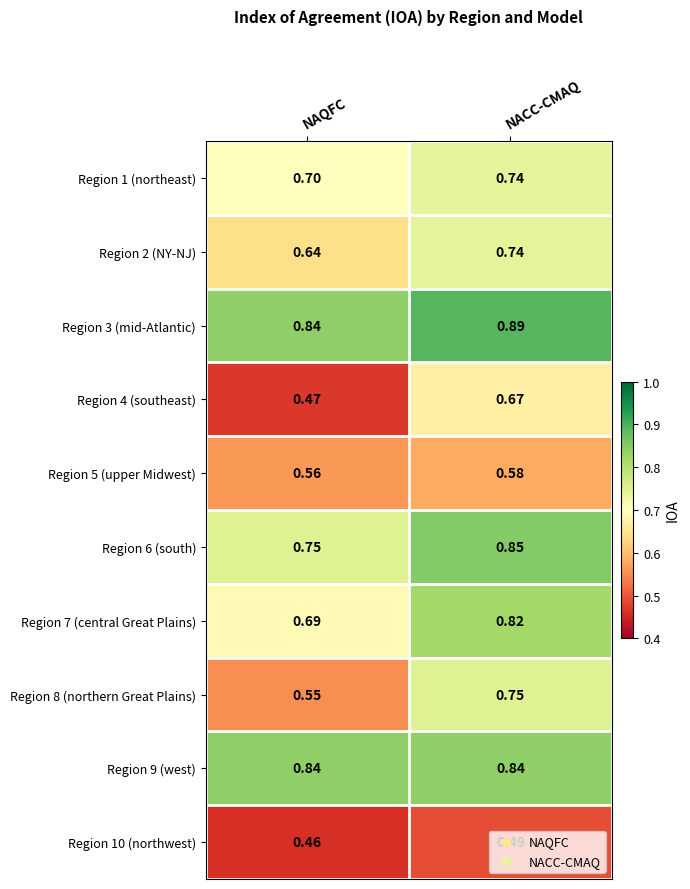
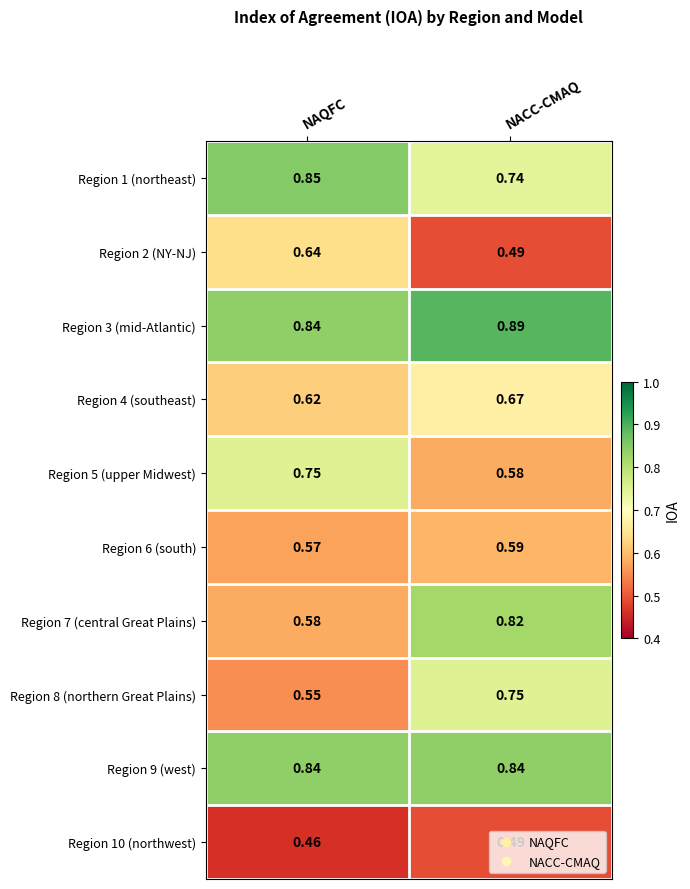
  {
    "Region 1 (northeast)": {
-     "NAQFC": 0.70,
+     "NAQFC": 0.85,
      "NACC-CMAQ": 0.74
    },
    "Region 2 (NY-NJ)": {
      "NAQFC": 0.64,
-     "NACC-CMAQ": 0.74
+     "NACC-CMAQ": 0.49
    },
    "Region 3 (mid-Atlantic)": {
      "NAQFC": 0.84,
      "NACC-CMAQ": 0.89
    },
    "Region 4 (southeast)": {
-     "NAQFC": 0.47,
+     "NAQFC": 0.62,
      "NACC-CMAQ": 0.67
    },
    "Region 5 (upper Midwest)": {
-     "NAQFC": 0.56,
+     "NAQFC": 0.75,
      "NACC-CMAQ": 0.58
    },
    "Region 6 (south)": {
-     "NAQFC": 0.75,
-     "NACC-CMAQ": 0.85
+     "NAQFC": 0.57,
+     "NACC-CMAQ": 0.59
    },
    "Region 7 (central Great Plains)": {
-     "NAQFC": 0.69,
+     "NAQFC": 0.58,
      "NACC-CMAQ": 0.82
    },
    "Region 8 (northern Great Plains)": {
      "NAQFC": 0.55,
      "NACC-CMAQ": 0.75
    },
    "Region 9 (west)": {
      "NAQFC": 0.84,
      "NACC-CMAQ": 0.84
    },
    "Region 10 (northwest)": {
      "NAQFC": 0.46
    }
  }
